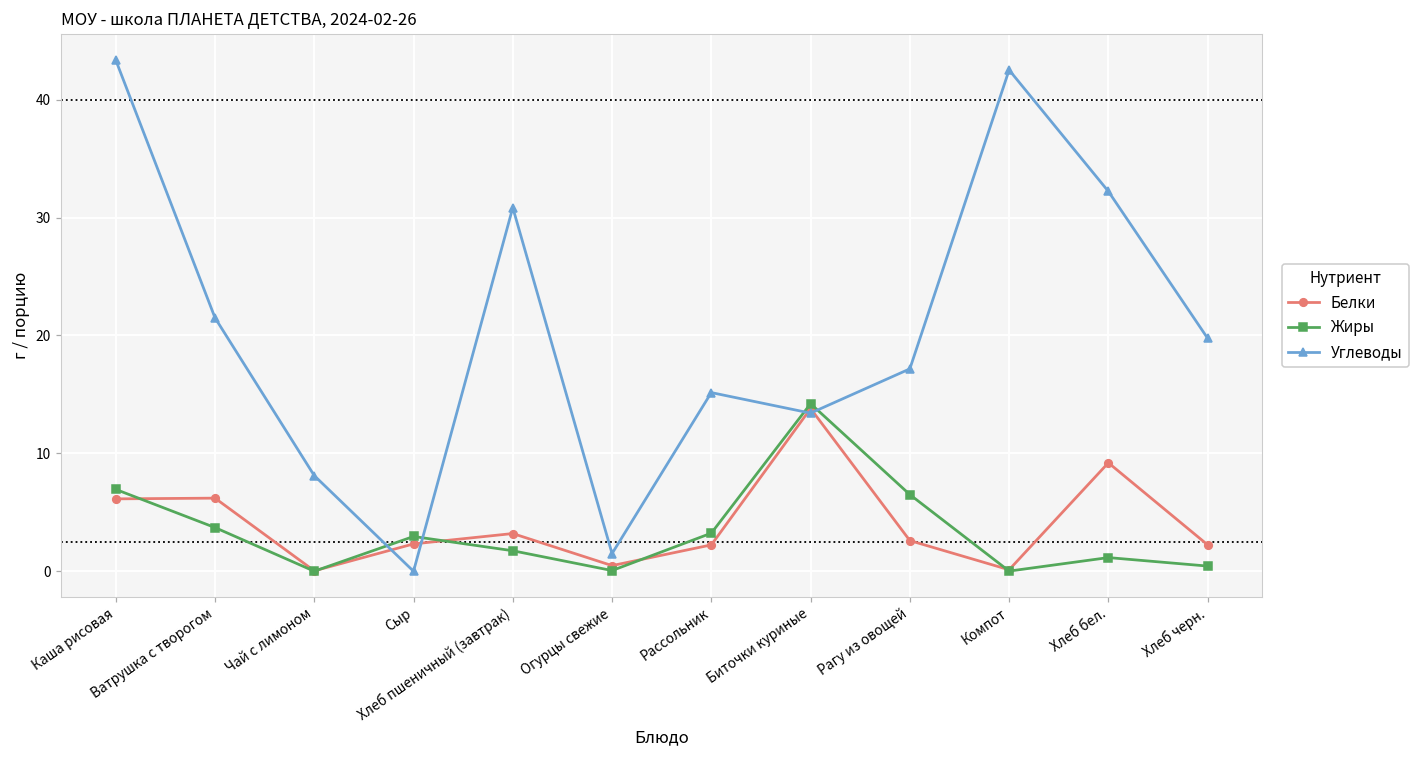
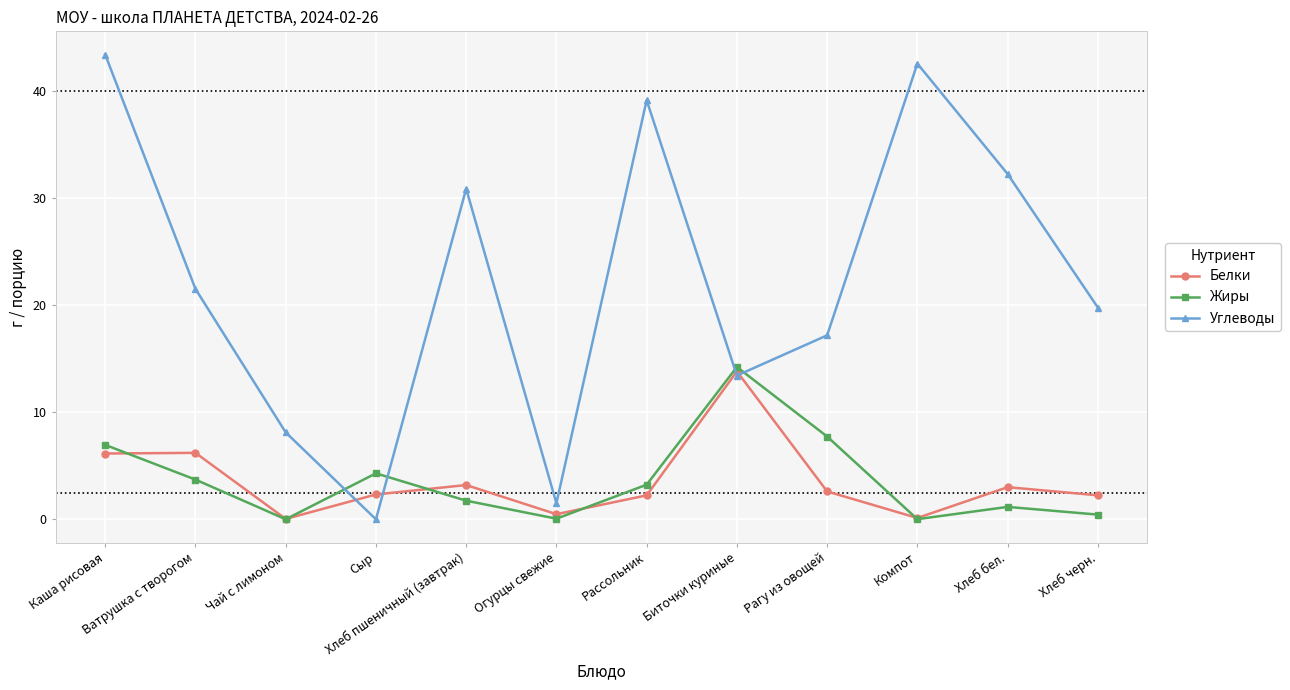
  {
    "Белки": {
      "Каша рисовая": 6.1,
      "Ватрушка с творогом": 6.2,
      "Сыр": 2.3,
      "Хлеб пшеничный (завтрак)": 3.2,
      "Огурцы свежие": 0.5,
      "Рассольник": 2.2,
      "Биточки куриные": 13.8,
      "Рагу из овощей": 2.6,
-     "Хлеб бел.": 9.2,
+     "Хлеб бел.": 3.0,
      "Хлеб черн.": 2.2
    },
    "Жиры": {
      "Каша рисовая": 6.9,
      "Ватрушка с творогом": 3.7,
-     "Сыр": 3.0,
+     "Сыр": 4.3,
      "Хлеб пшеничный (завтрак)": 1.7,
      "Огурцы свежие": 0.1,
      "Рассольник": 3.2,
      "Биточки куриные": 14.2,
-     "Рагу из овощей": 6.5,
+     "Рагу из овощей": 7.7,
      "Хлеб бел.": 1.2,
      "Хлеб черн.": 0.4
    },
    "Углеводы": {
      "Каша рисовая": 43.4,
      "Ватрушка с творогом": 21.5,
      "Чай с лимоном": 8.1,
      "Сыр": 0.0,
      "Хлеб пшеничный (завтрак)": 30.8,
      "Огурцы свежие": 1.5,
-     "Рассольник": 15.2,
+     "Рассольник": 39.1,
      "Биточки куриные": 13.4,
      "Рагу из овощей": 17.2,
      "Компот": 42.5,
      "Хлеб бел.": 32.2,
      "Хлеб черн.": 19.8
    }
  }
